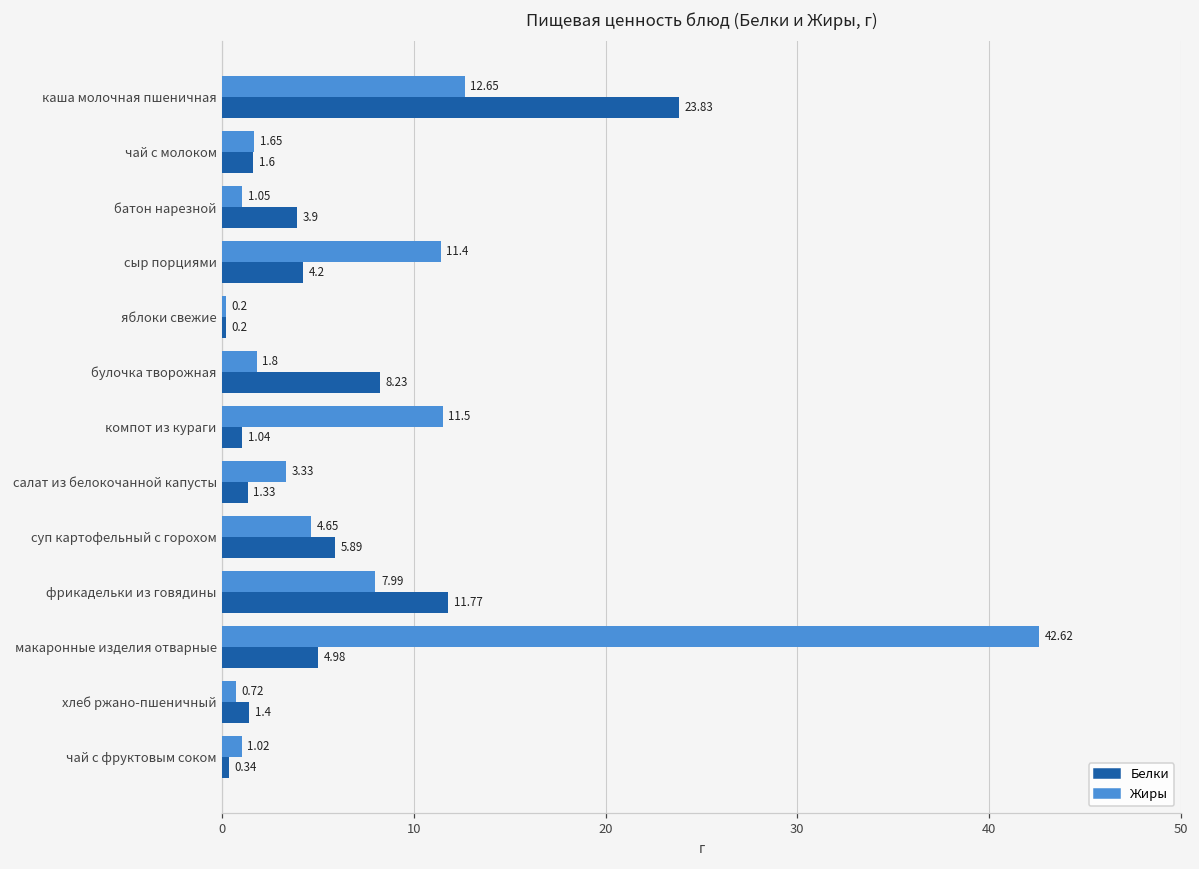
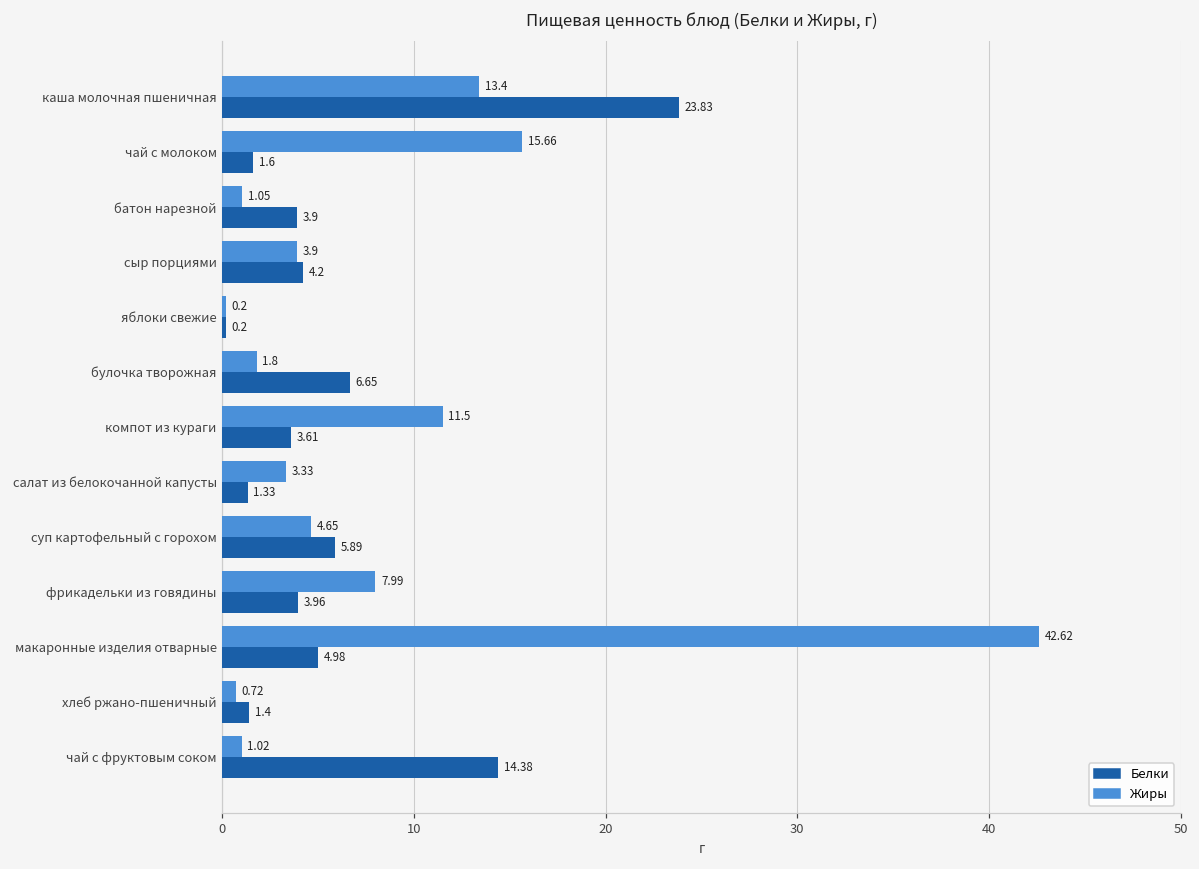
  {
    "Белки": {
      "каша молочная пшеничная": 23.83,
      "чай с молоком": 1.6,
      "батон нарезной": 3.9,
      "сыр порциями": 4.2,
      "яблоки свежие": 0.2,
-     "булочка творожная": 8.23,
-     "компот из кураги": 1.04,
+     "булочка творожная": 6.65,
+     "компот из кураги": 3.61,
      "салат из белокочанной капусты": 1.33,
      "суп картофельный с горохом": 5.89,
-     "фрикадельки из говядины": 11.77,
+     "фрикадельки из говядины": 3.96,
      "макаронные изделия отварные": 4.98,
      "хлеб ржано-пшеничный": 1.4,
-     "чай с фруктовым соком": 0.34
+     "чай с фруктовым соком": 14.38
    },
    "Жиры": {
-     "каша молочная пшеничная": 12.65,
-     "чай с молоком": 1.65,
+     "каша молочная пшеничная": 13.4,
+     "чай с молоком": 15.66,
      "батон нарезной": 1.05,
-     "сыр порциями": 11.4,
+     "сыр порциями": 3.9,
      "яблоки свежие": 0.2,
      "булочка творожная": 1.8,
      "компот из кураги": 11.5,
      "салат из белокочанной капусты": 3.33,
      "суп картофельный с горохом": 4.65,
      "фрикадельки из говядины": 7.99,
      "макаронные изделия отварные": 42.62,
      "хлеб ржано-пшеничный": 0.72,
      "чай с фруктовым соком": 1.02
    }
  }
